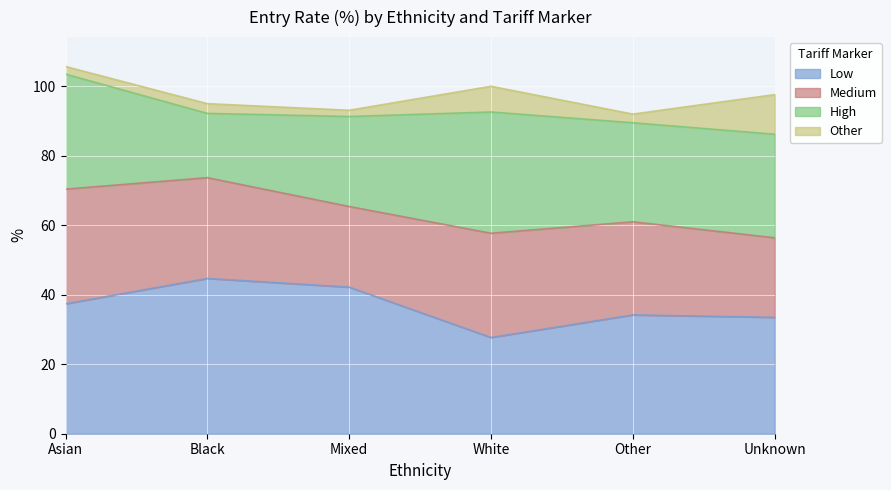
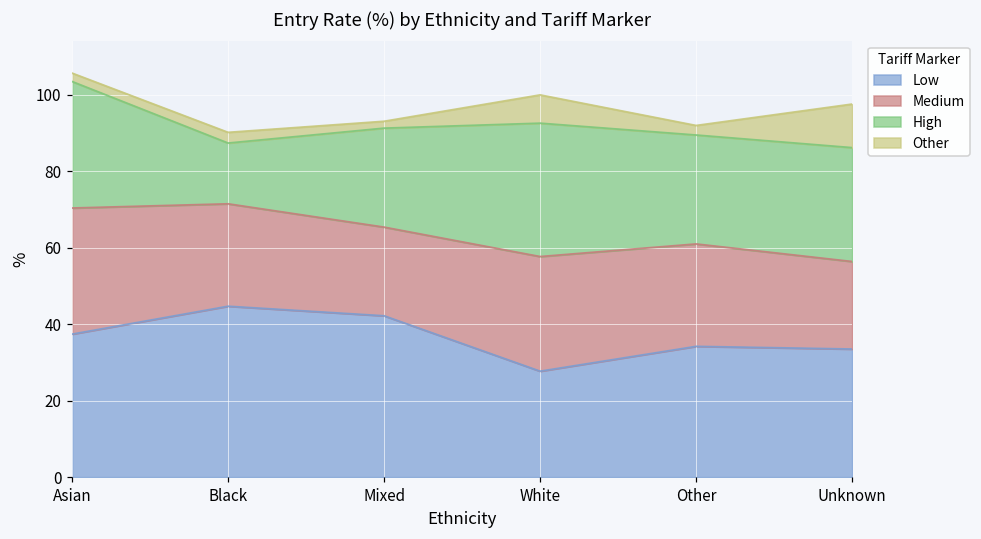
  {
    "Low": {
      "Asian": 37,
      "Black": 45,
      "Mixed": 42,
      "White": 28,
      "Other": 34,
      "Unknown": 34
    },
    "Medium": {
      "Asian": 33,
-     "Black": 29,
+     "Black": 27,
      "Mixed": 23,
      "White": 30,
      "Other": 27,
      "Unknown": 23
    },
    "High": {
      "Asian": 33,
-     "Black": 19,
+     "Black": 16,
      "Mixed": 26,
      "White": 35,
      "Other": 29,
      "Unknown": 30
    },
    "Other": {
      "Asian": 2,
      "Black": 3,
      "Mixed": 2,
      "White": 7,
      "Other": 3,
      "Unknown": 11
    }
  }
